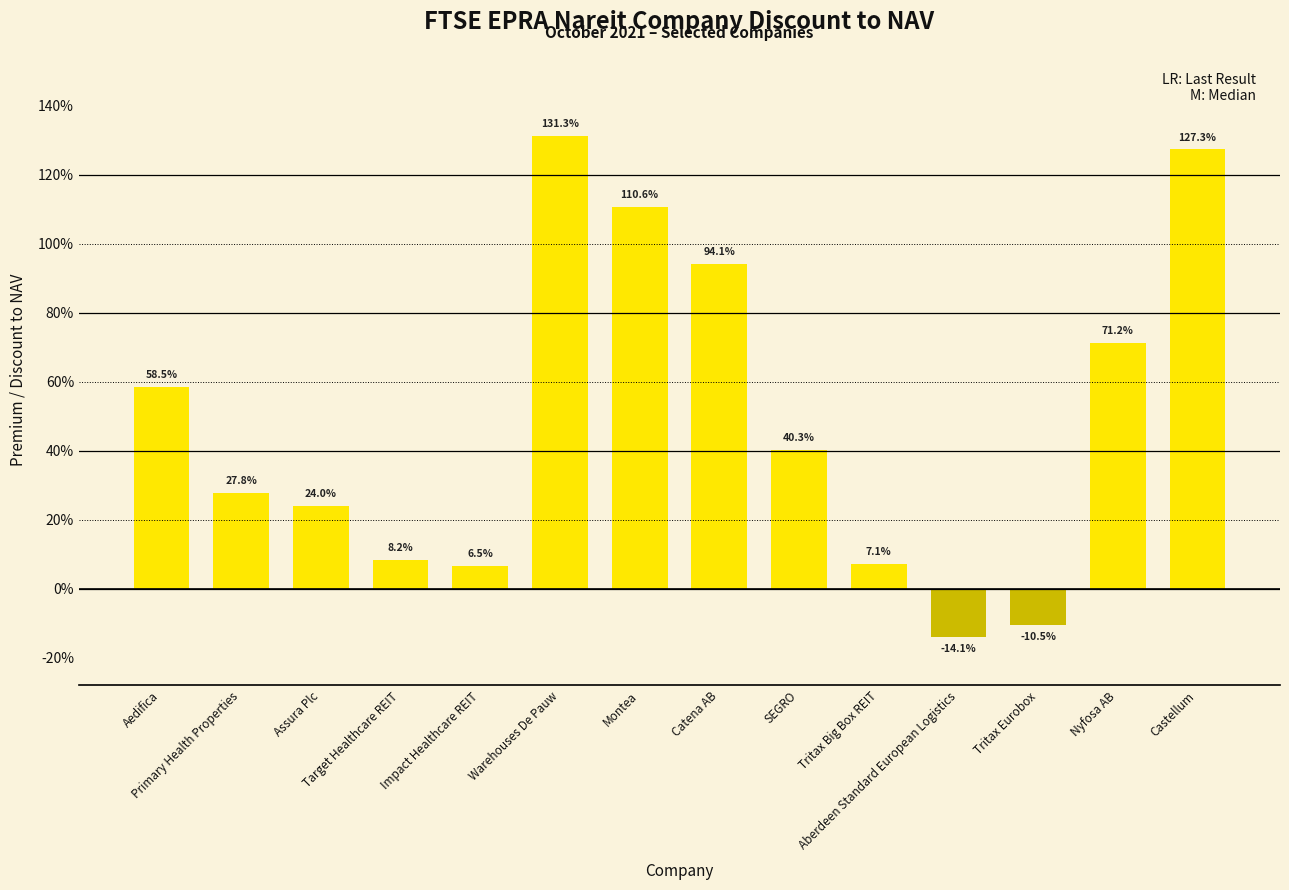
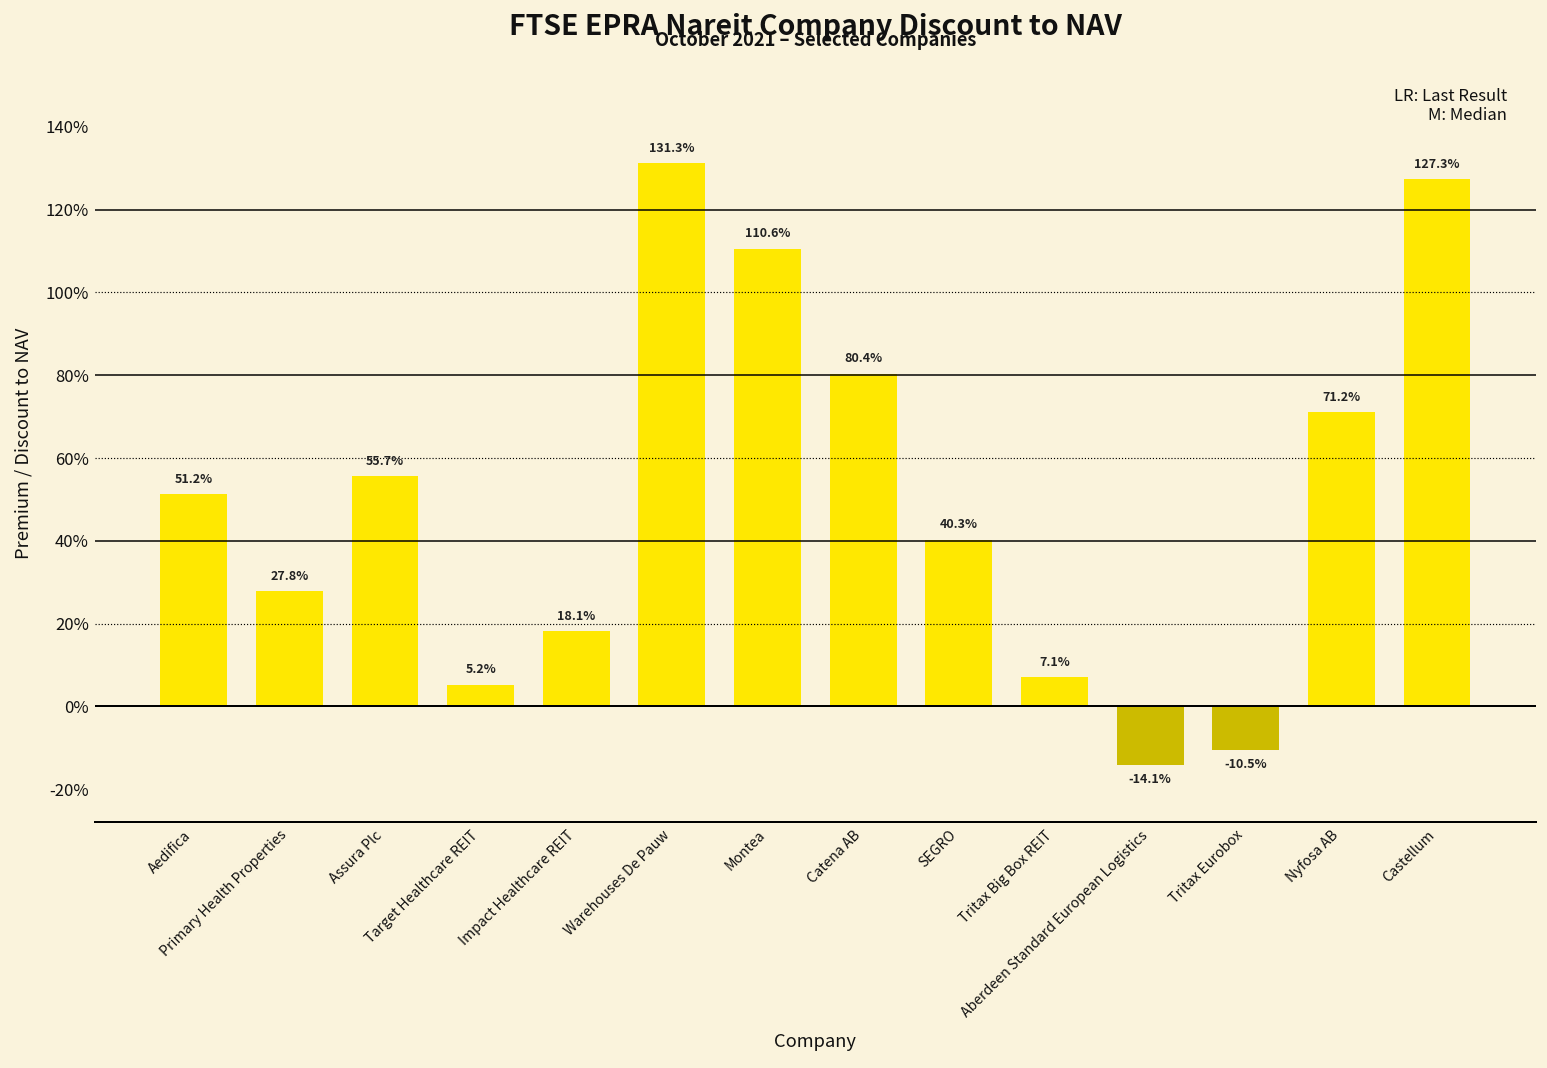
  {
-   "Aedifica": "58.5%",
+   "Aedifica": "51.2%",
    "Primary Health Properties": "27.8%",
-   "Assura Plc": "24.0%",
-   "Target Healthcare REIT": "8.2%",
-   "Impact Healthcare REIT": "6.5%",
+   "Assura Plc": "55.7%",
+   "Target Healthcare REIT": "5.2%",
+   "Impact Healthcare REIT": "18.1%",
    "Warehouses De Pauw": "131.3%",
    "Montea": "110.6%",
-   "Catena AB": "94.1%",
+   "Catena AB": "80.4%",
    "SEGRO": "40.3%",
    "Tritax Big Box REIT": "7.1%",
    "Aberdeen Standard European Logistics": "-14.1%",
    "Tritax Eurobox": "-10.5%",
    "Nyfosa AB": "71.2%",
    "Castellum": "127.3%"
  }
